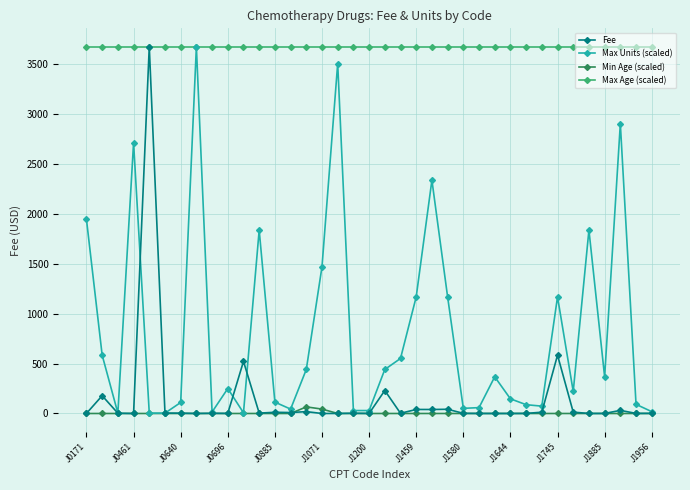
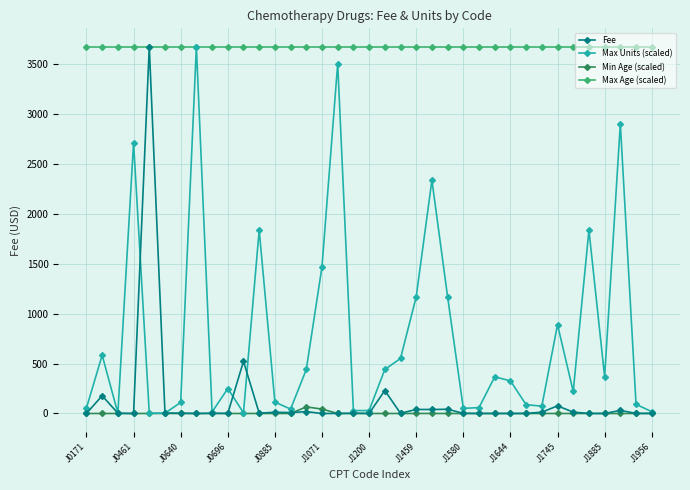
  {
    "Fee": {
      "J1071": 0,
      "J1459": 0,
-     "J1745": 600
+     "J1745": 100
    },
    "Max Units (scaled)": {
-     "J0171": 1900,
+     "J0171": 100,
      "J0461": 2700,
      "J0640": 100,
      "J0696": 300,
      "J0885": 100,
      "J1071": 1500,
      "J1200": 0,
      "J1459": 1200,
      "J1580": 100,
-     "J1644": 100,
-     "J1745": 1200,
+     "J1644": 300,
+     "J1745": 900,
      "J1885": 400
    }
  }
